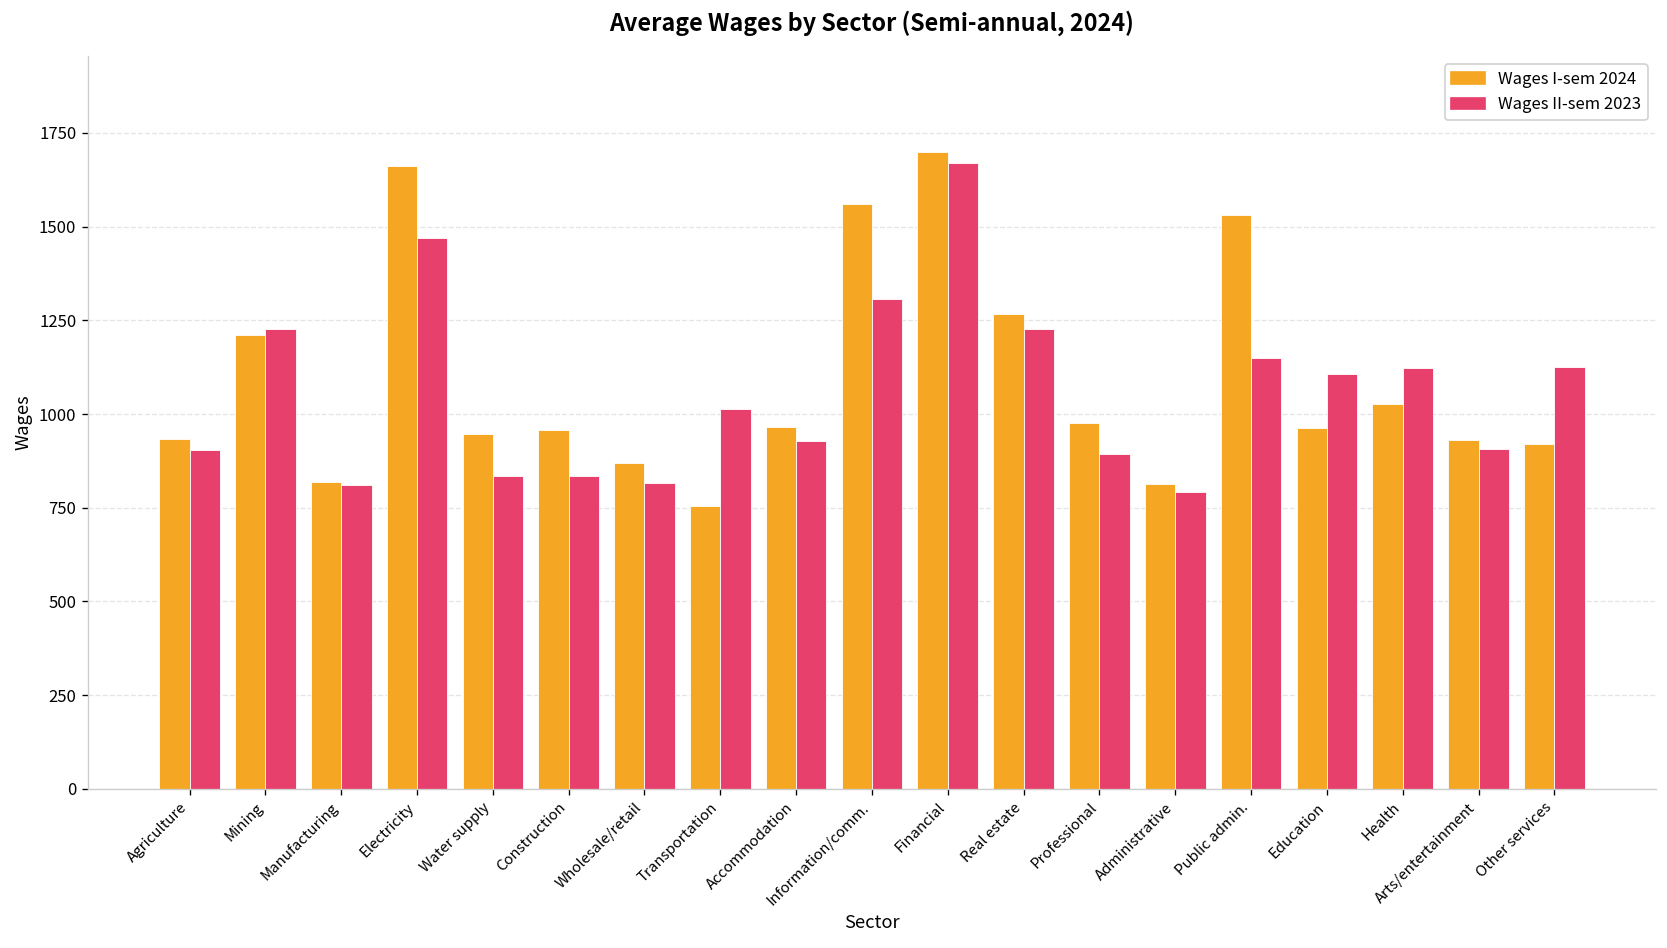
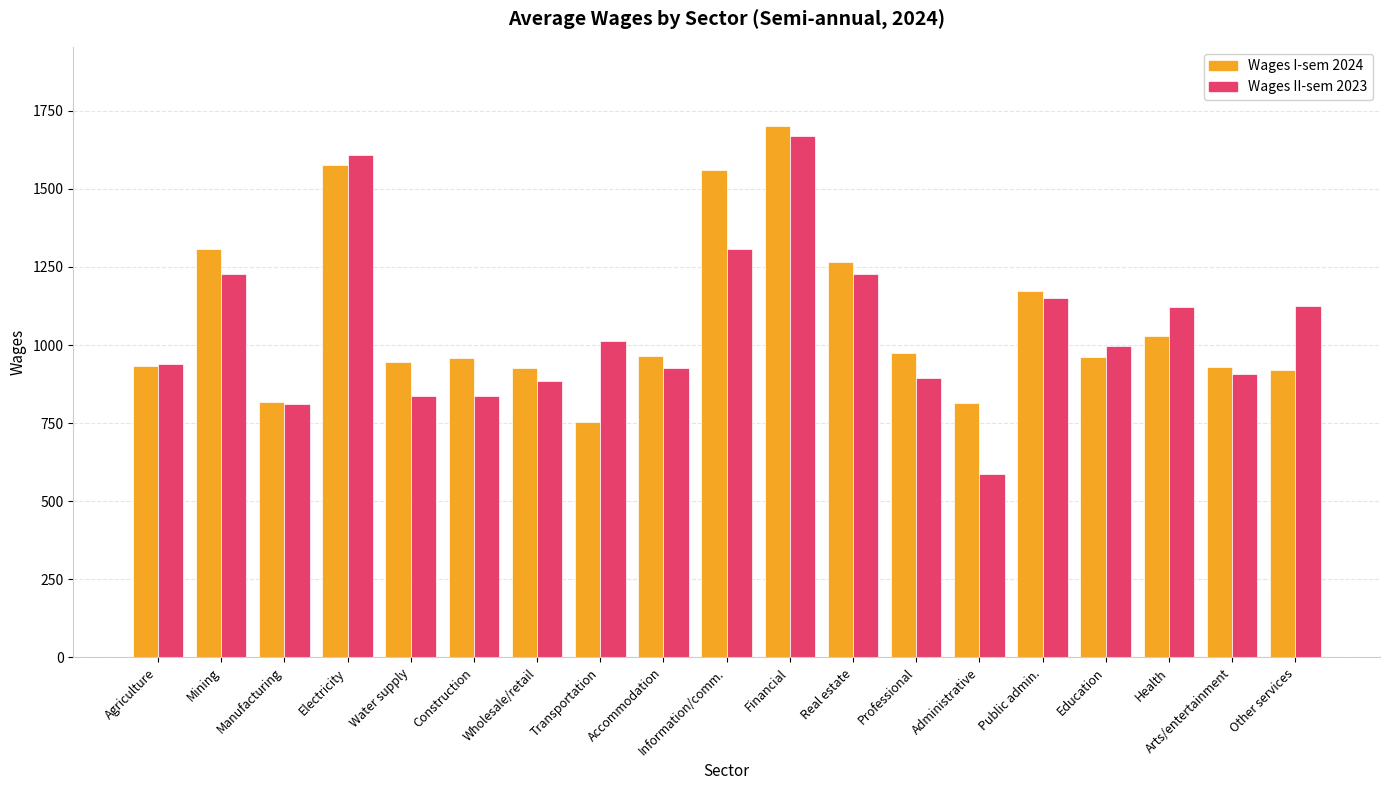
  {
    "Wages I-sem 2024": {
      "Agriculture": 930,
-     "Mining": 1210,
+     "Mining": 1310,
      "Manufacturing": 820,
-     "Electricity": 1660,
+     "Electricity": 1580,
      "Water supply": 950,
      "Construction": 960,
-     "Wholesale/retail": 870,
+     "Wholesale/retail": 930,
      "Transportation": 760,
      "Accommodation": 970,
      "Information/comm.": 1560,
      "Financial": 1700,
      "Real estate": 1270,
      "Professional": 980,
      "Administrative": 810,
-     "Public admin.": 1530,
+     "Public admin.": 1170,
      "Education": 960,
      "Health": 1030,
      "Arts/entertainment": 930,
      "Other services": 920
    },
    "Wages II-sem 2023": {
-     "Agriculture": 900,
+     "Agriculture": 940,
      "Mining": 1230,
      "Manufacturing": 810,
-     "Electricity": 1470,
+     "Electricity": 1610,
      "Water supply": 840,
      "Construction": 840,
-     "Wholesale/retail": 820,
+     "Wholesale/retail": 890,
      "Transportation": 1010,
      "Accommodation": 930,
      "Information/comm.": 1310,
      "Financial": 1670,
      "Real estate": 1230,
      "Professional": 890,
-     "Administrative": 790,
+     "Administrative": 590,
      "Public admin.": 1150,
-     "Education": 1110,
+     "Education": 1000,
      "Health": 1120,
      "Arts/entertainment": 910,
      "Other services": 1130
    }
  }
